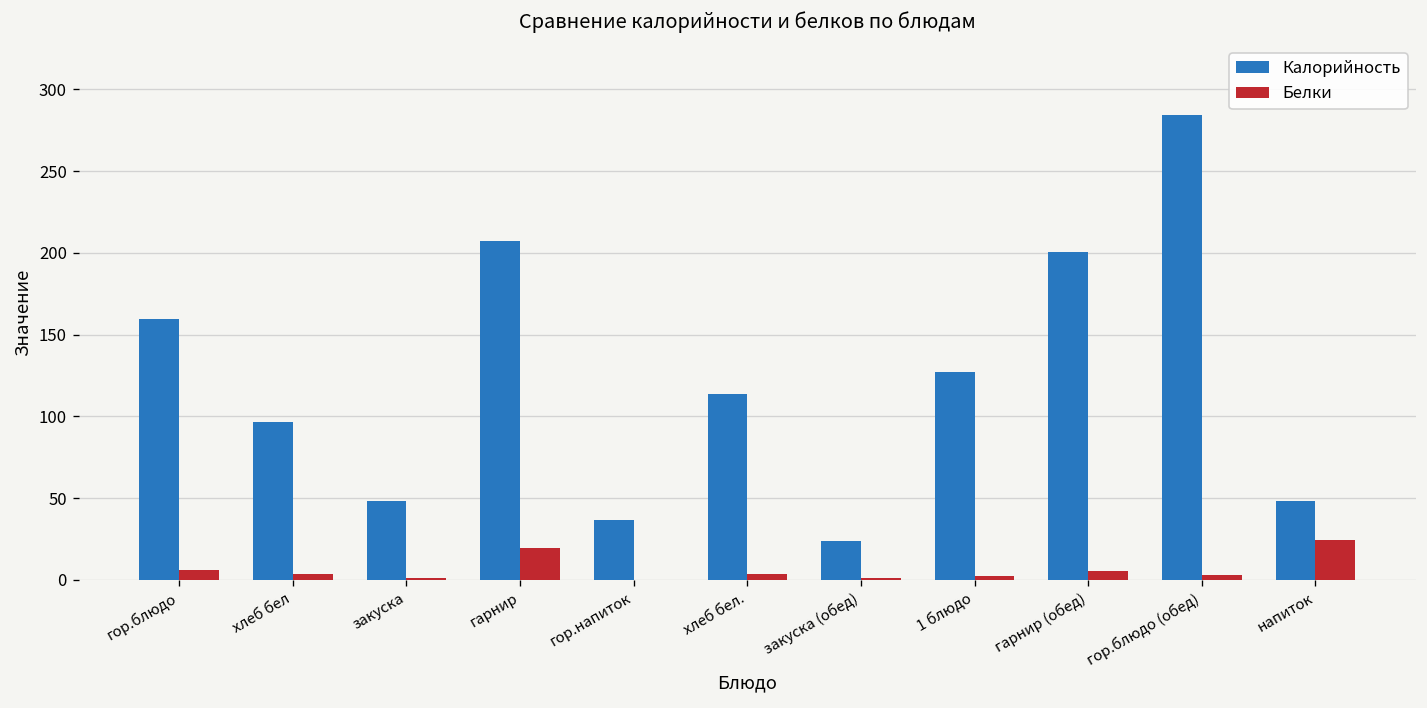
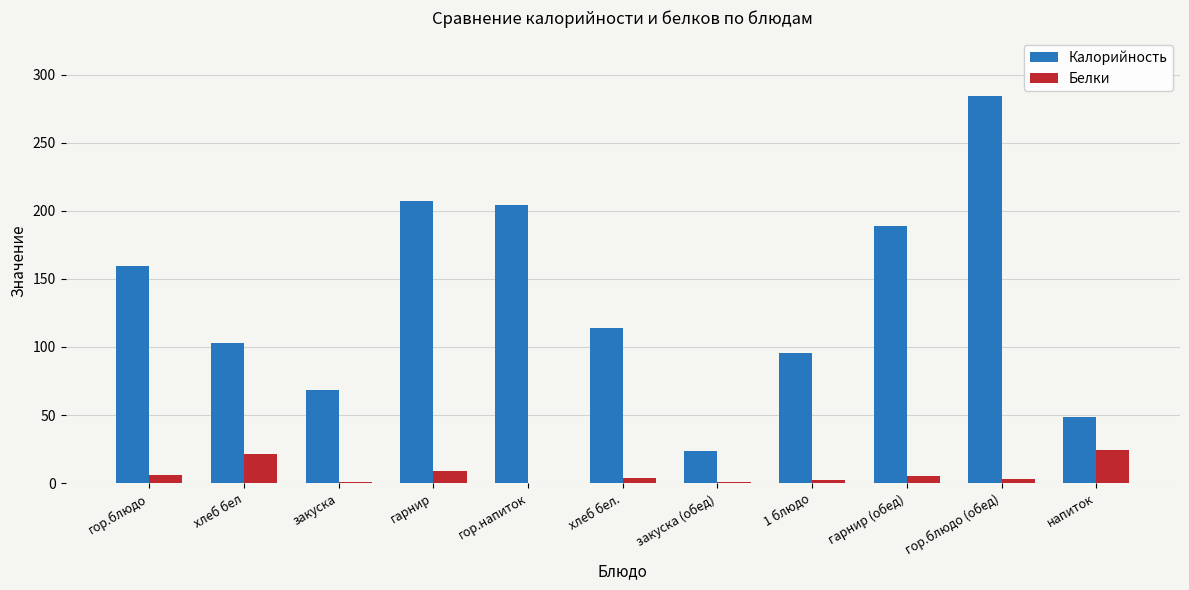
  {
    "Калорийность": {
      "гор.блюдо": 159,
-     "хлеб бел": 97,
-     "закуска": 48,
+     "хлеб бел": 103,
+     "закуска": 69,
      "гарнир": 207,
-     "гор.напиток": 37,
+     "гор.напиток": 204,
      "хлеб бел.": 114,
      "закуска (обед)": 24,
-     "1 блюдо": 127,
-     "гарнир (обед)": 200,
+     "1 блюдо": 96,
+     "гарнир (обед)": 189,
      "гор.блюдо (обед)": 284,
      "напиток": 48
    },
    "Белки": {
      "гор.блюдо": 6,
-     "хлеб бел": 3,
-     "гарнир": 20,
+     "хлеб бел": 21,
+     "гарнир": 9,
      "хлеб бел.": 3,
      "1 блюдо": 2,
      "гарнир (обед)": 5,
      "гор.блюдо (обед)": 3,
      "напиток": 24
    }
  }
